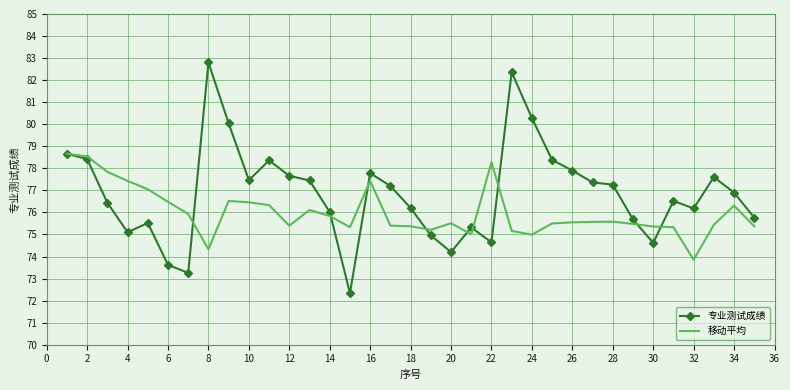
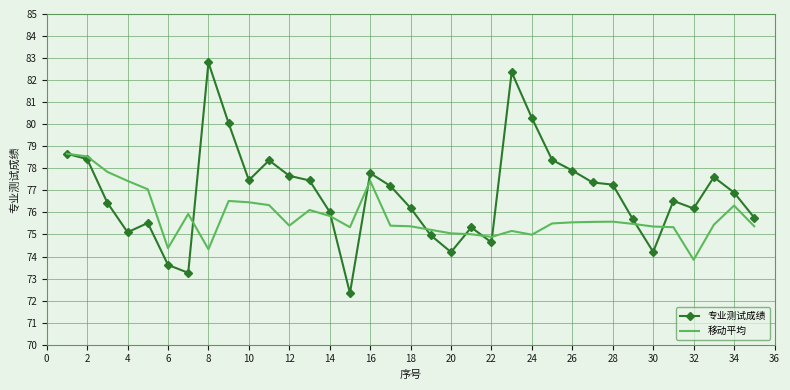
  {
    "专业测试成绩": {
      "2": 78.4,
      "4": 75.1,
      "6": 73.6,
      "8": 82.8,
      "10": 77.5,
      "12": 77.7,
      "14": 76.0,
      "16": 77.8,
      "18": 76.2,
      "20": 74.2,
      "22": 74.6,
      "24": 80.3,
      "26": 77.9,
      "28": 77.3,
-     "30": 74.6,
+     "30": 74.2,
      "32": 76.2,
      "34": 76.9
    },
    "移动平均": {
      "2": 78.5,
      "4": 77.4,
-     "6": 76.5,
+     "6": 74.4,
      "8": 74.3,
      "10": 76.5,
      "12": 75.4,
      "14": 75.8,
      "16": 77.4,
      "18": 75.4,
-     "20": 75.5,
-     "22": 78.3,
+     "20": 75.1,
+     "22": 74.9,
      "24": 75.0,
      "26": 75.6,
      "28": 75.6,
      "30": 75.4,
      "32": 73.9,
      "34": 76.3
    }
  }
